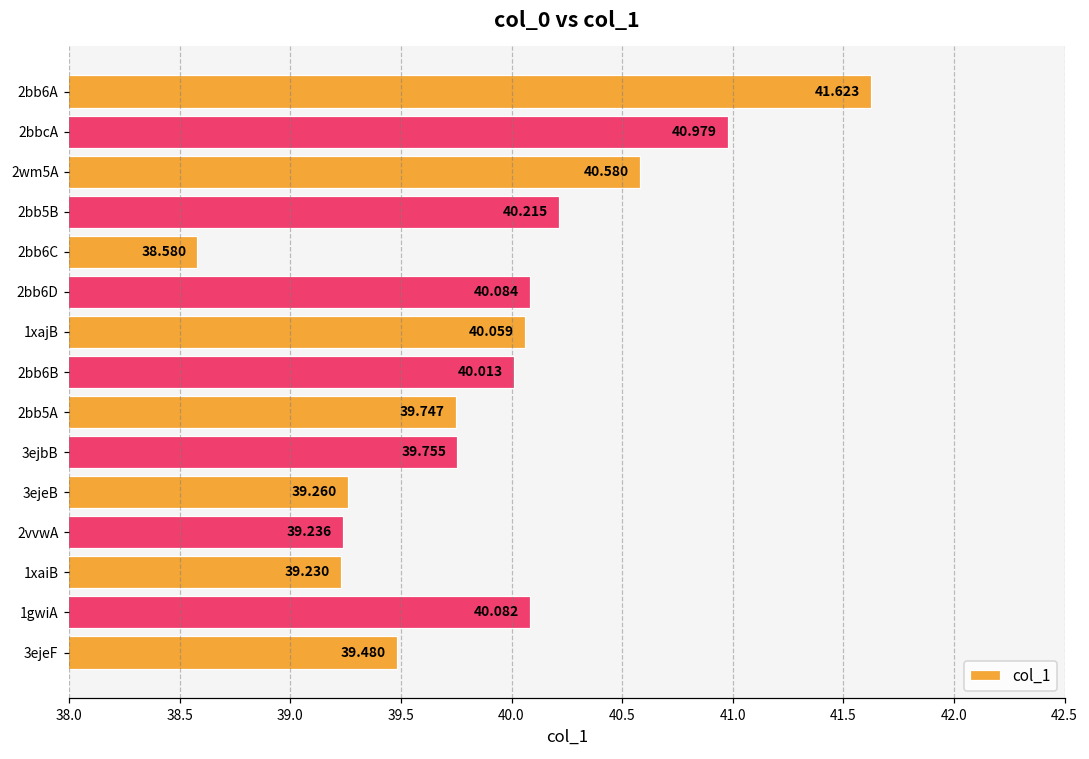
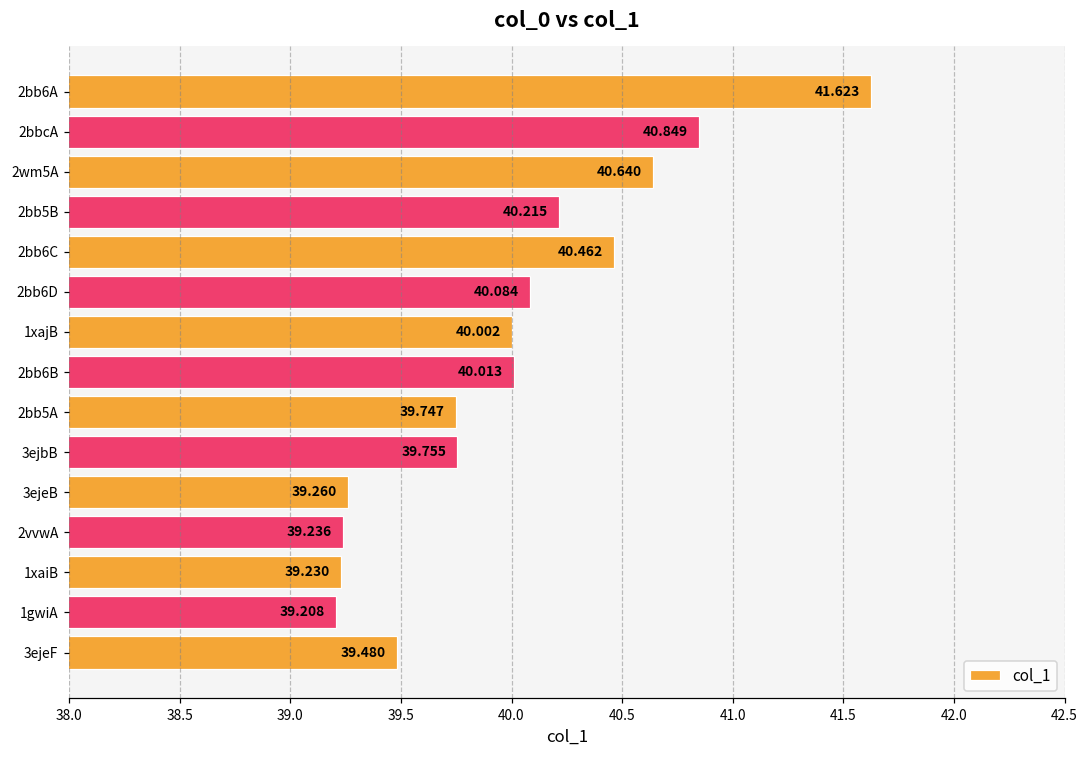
  {
    "2bb6A": 41.623,
-   "2bbcA": 40.979,
-   "2wm5A": 40.580,
+   "2bbcA": 40.849,
+   "2wm5A": 40.640,
    "2bb5B": 40.215,
-   "2bb6C": 38.580,
+   "2bb6C": 40.462,
    "2bb6D": 40.084,
-   "1xajB": 40.059,
+   "1xajB": 40.002,
    "2bb6B": 40.013,
    "2bb5A": 39.747,
    "3ejbB": 39.755,
    "3ejeB": 39.260,
    "2vvwA": 39.236,
    "1xaiB": 39.230,
-   "1gwiA": 40.082,
+   "1gwiA": 39.208,
    "3ejeF": 39.480
  }
